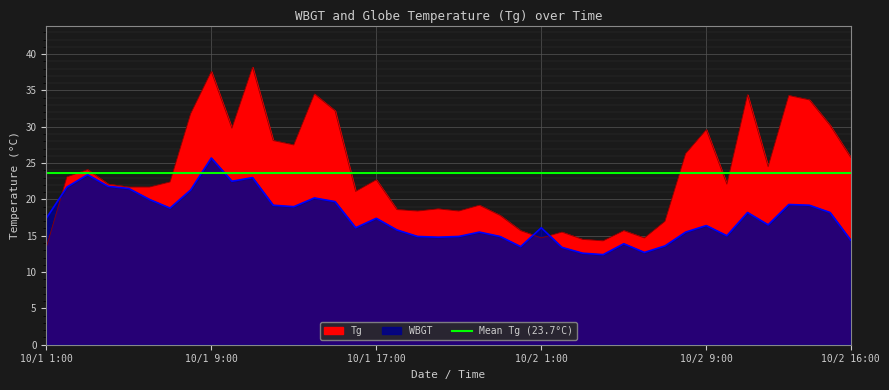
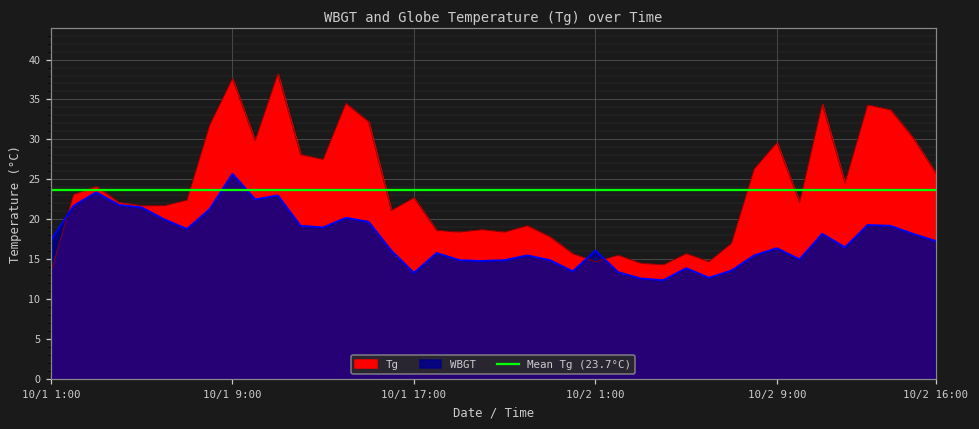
  {
    "Tg": {
      "10/1 1:00": 13,
      "10/1 9:00": 38,
      "10/1 17:00": 23,
      "10/2 1:00": 15,
      "10/2 9:00": 30,
      "10/2 16:00": 26
    },
    "WBGT": {
      "10/1 1:00": 17,
      "10/1 9:00": 26,
-     "10/1 17:00": 17,
+     "10/1 17:00": 13,
      "10/2 1:00": 16,
      "10/2 9:00": 16,
-     "10/2 16:00": 14
+     "10/2 16:00": 17
    }
  }
